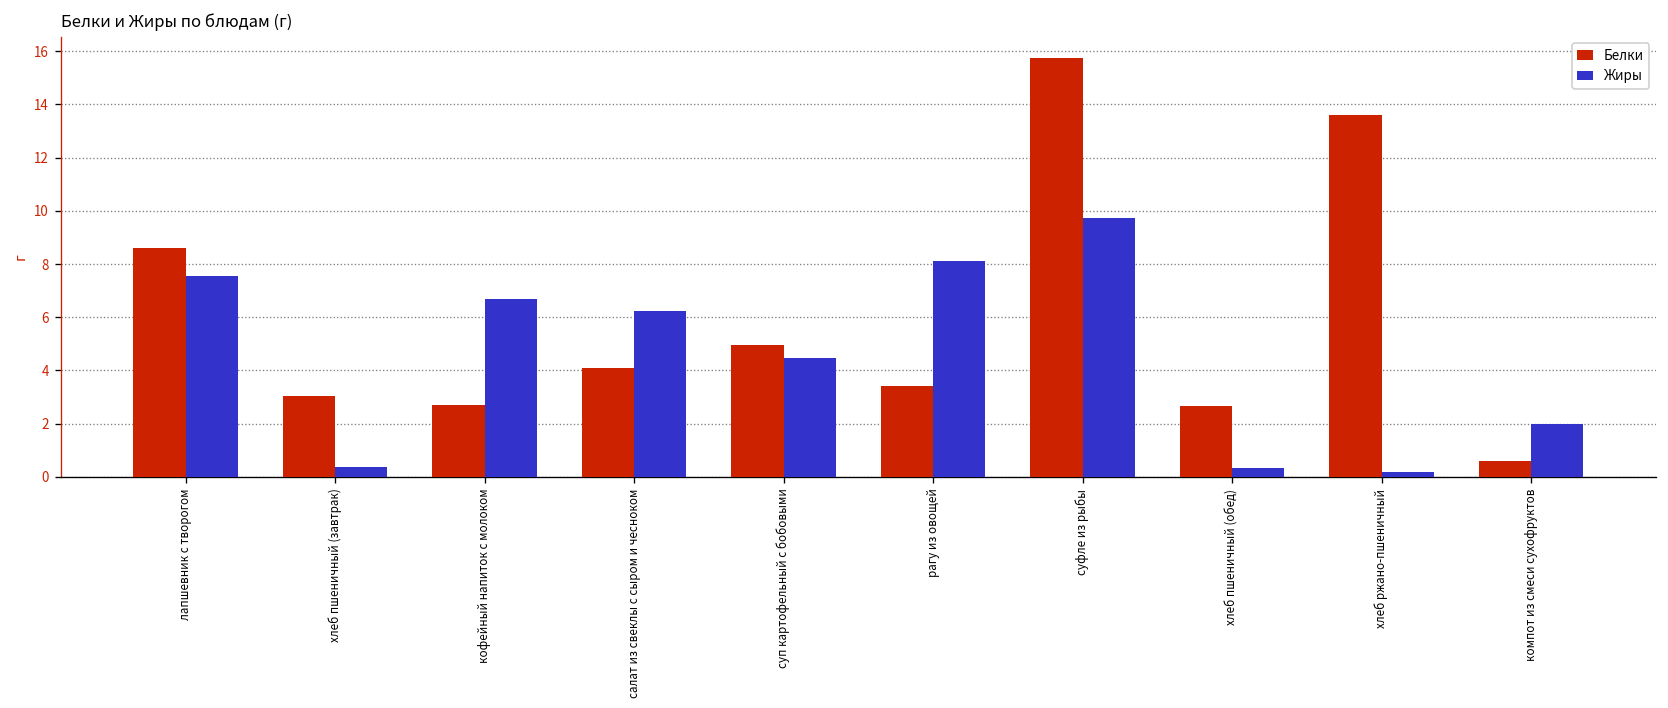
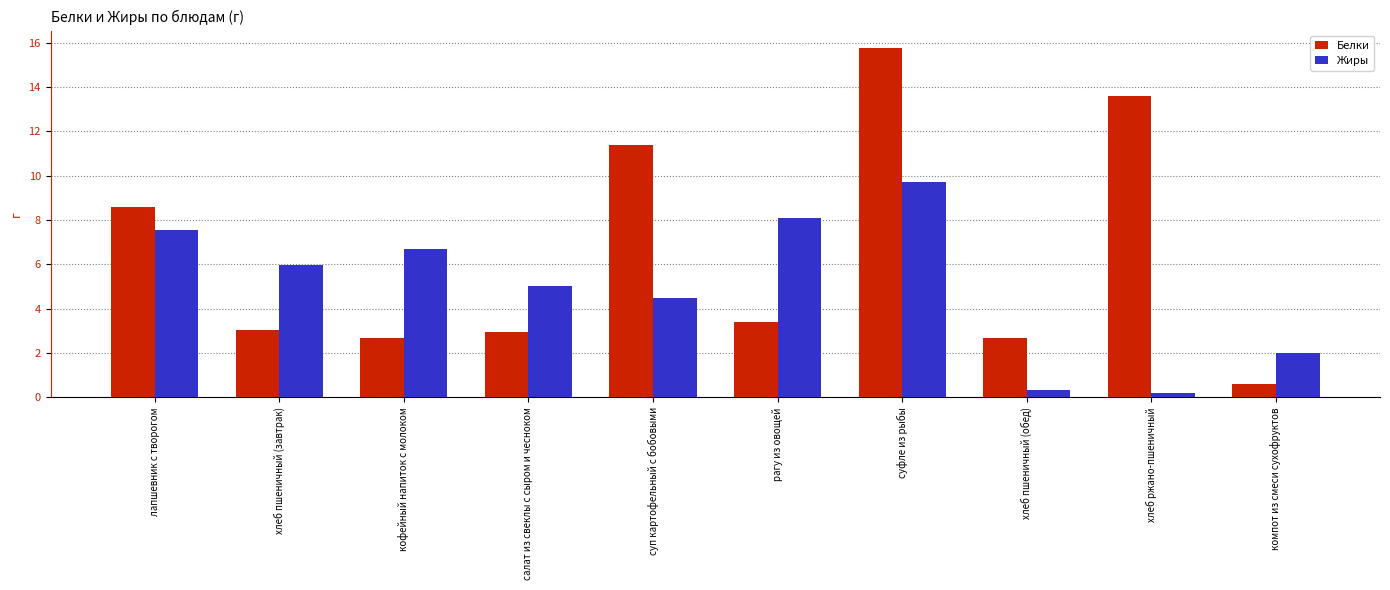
  {
    "Белки": {
      "лапшевник с творогом": 8.6,
      "хлеб пшеничный (завтрак)": 3.0,
      "кофейный напиток с молоком": 2.7,
-     "салат из свеклы с сыром и чесноком": 4.1,
-     "суп картофельный с бобовыми": 5.0,
+     "салат из свеклы с сыром и чесноком": 3.0,
+     "суп картофельный с бобовыми": 11.4,
      "рагу из овощей": 3.4,
      "суфле из рыбы": 15.8,
      "хлеб пшеничный (обед)": 2.7,
      "хлеб ржано-пшеничный": 13.6,
      "компот из смеси сухофруктов": 0.6
    },
    "Жиры": {
      "лапшевник с творогом": 7.6,
-     "хлеб пшеничный (завтрак)": 0.4,
+     "хлеб пшеничный (завтрак)": 6.0,
      "кофейный напиток с молоком": 6.7,
-     "салат из свеклы с сыром и чесноком": 6.2,
+     "салат из свеклы с сыром и чесноком": 5.0,
      "суп картофельный с бобовыми": 4.5,
      "рагу из овощей": 8.1,
      "суфле из рыбы": 9.7,
      "хлеб пшеничный (обед)": 0.3,
      "хлеб ржано-пшеничный": 0.2,
      "компот из смеси сухофруктов": 2.0
    }
  }
